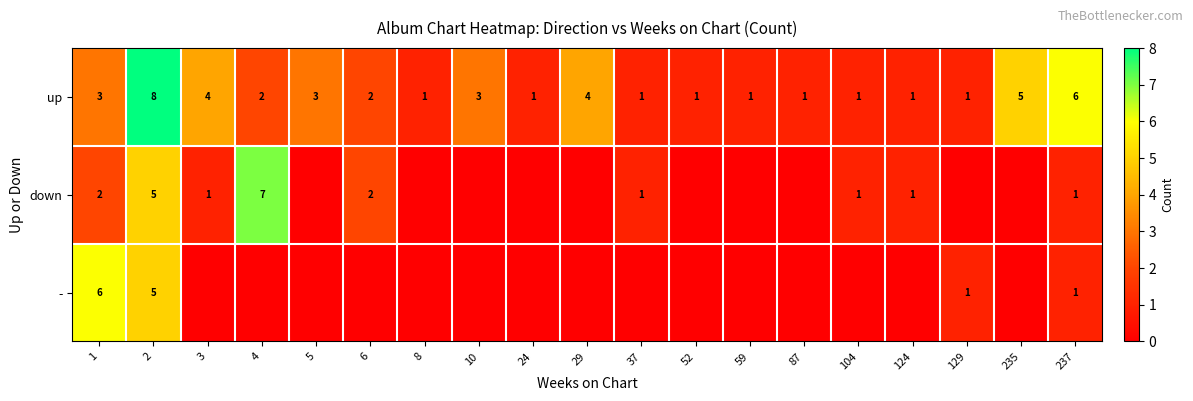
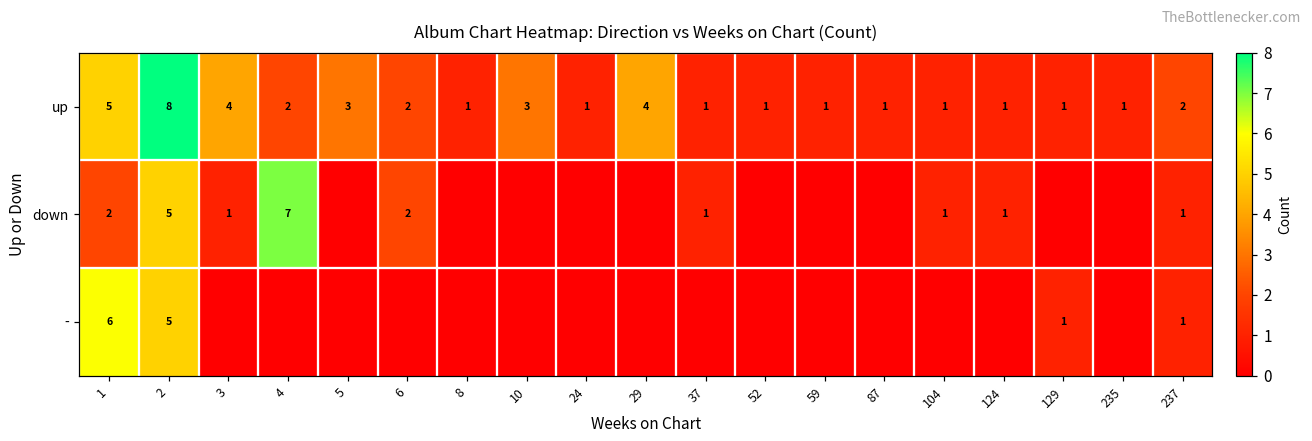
  {
    "up": {
-     "1": 3,
+     "1": 5,
      "2": 8,
      "3": 4,
      "4": 2,
      "5": 3,
      "6": 2,
      "8": 1,
      "10": 3,
      "24": 1,
      "29": 4,
      "37": 1,
      "52": 1,
      "59": 1,
      "87": 1,
      "104": 1,
      "124": 1,
      "129": 1,
-     "235": 5,
-     "237": 6
+     "235": 1,
+     "237": 2
    },
    "down": {
      "1": 2,
      "2": 5,
      "3": 1,
      "4": 7,
      "6": 2,
      "37": 1,
      "104": 1,
      "124": 1,
      "237": 1
    },
    "-": {
      "1": 6,
      "2": 5,
      "129": 1,
      "237": 1
    }
  }
